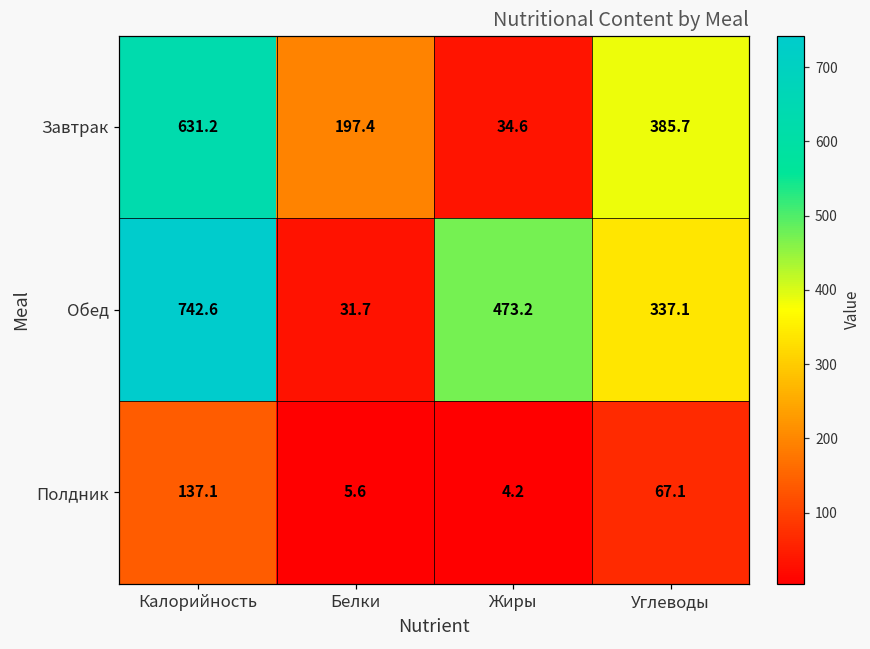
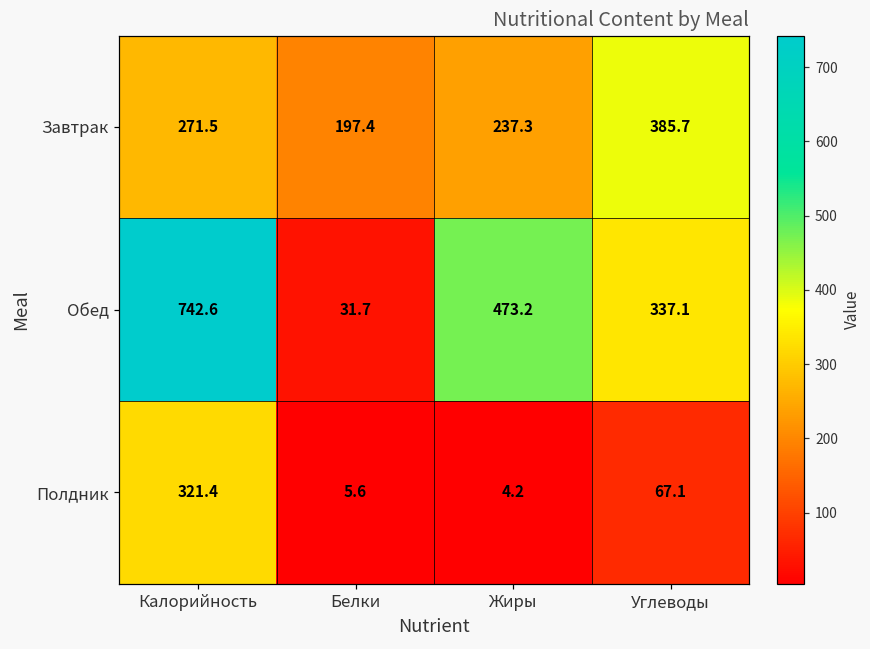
  {
    "Завтрак": {
-     "Калорийность": 631.2,
+     "Калорийность": 271.5,
      "Белки": 197.4,
-     "Жиры": 34.6,
+     "Жиры": 237.3,
      "Углеводы": 385.7
    },
    "Обед": {
      "Калорийность": 742.6,
      "Белки": 31.7,
      "Жиры": 473.2,
      "Углеводы": 337.1
    },
    "Полдник": {
-     "Калорийность": 137.1,
+     "Калорийность": 321.4,
      "Белки": 5.6,
      "Жиры": 4.2,
      "Углеводы": 67.1
    }
  }
